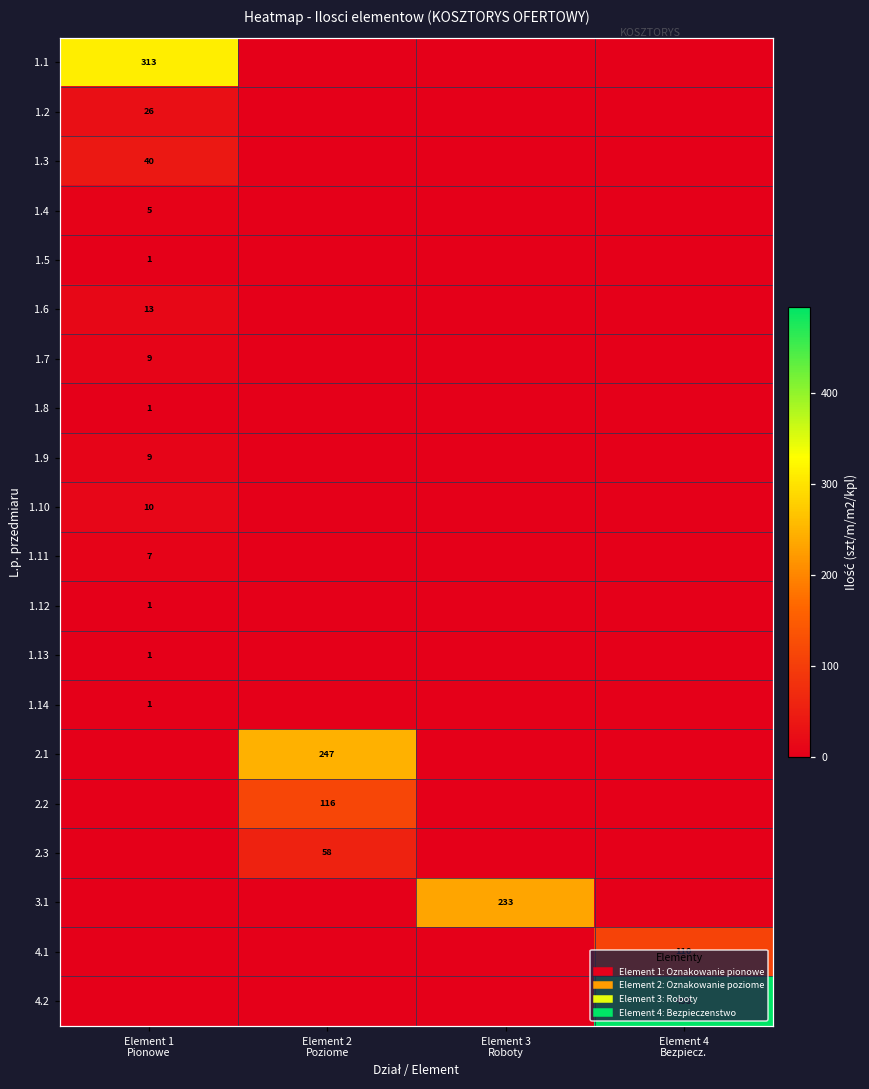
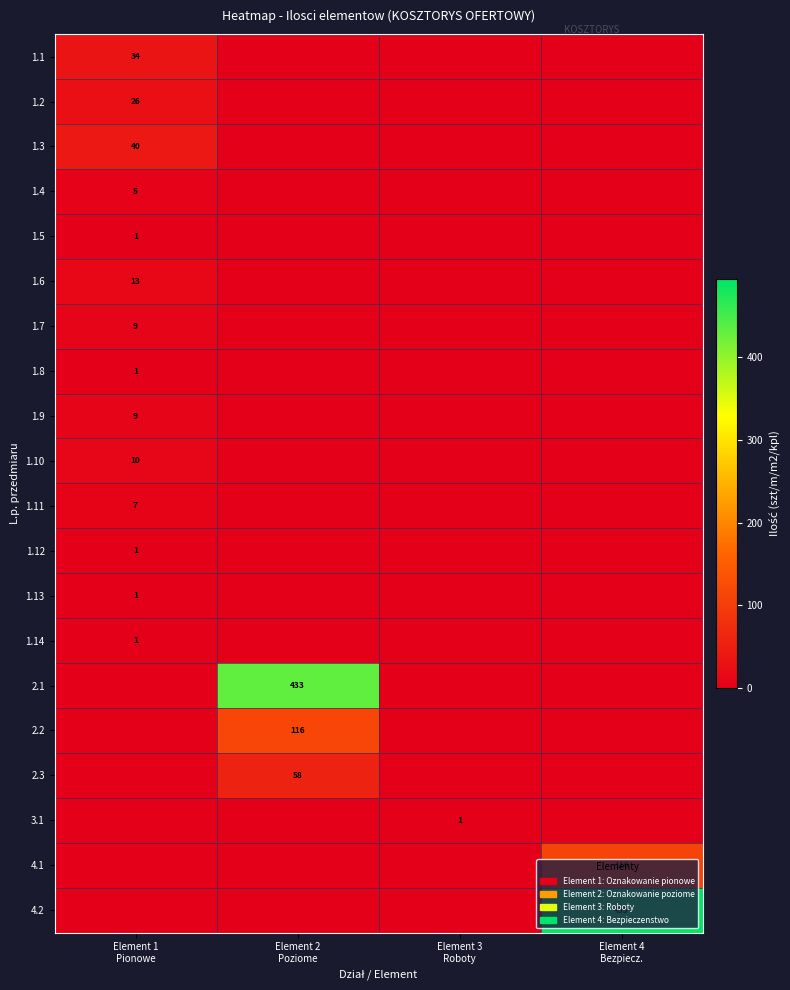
  {
    "1.1": {
-     "Element 1 Pionowe": 313
+     "Element 1 Pionowe": 34
    },
    "1.2": {
      "Element 1 Pionowe": 26
    },
    "1.3": {
      "Element 1 Pionowe": 40
    },
    "1.4": {
      "Element 1 Pionowe": 5
    },
    "1.5": {
      "Element 1 Pionowe": 1
    },
    "1.6": {
      "Element 1 Pionowe": 13
    },
    "1.7": {
      "Element 1 Pionowe": 9
    },
    "1.8": {
      "Element 1 Pionowe": 1
    },
    "1.9": {
      "Element 1 Pionowe": 9
    },
    "1.10": {
      "Element 1 Pionowe": 10
    },
    "1.11": {
      "Element 1 Pionowe": 7
    },
    "1.12": {
      "Element 1 Pionowe": 1
    },
    "1.13": {
      "Element 1 Pionowe": 1
    },
    "1.14": {
      "Element 1 Pionowe": 1
    },
    "2.1": {
-     "Element 2 Poziome": 247
+     "Element 2 Poziome": 433
    },
    "2.2": {
      "Element 2 Poziome": 116
    },
    "2.3": {
      "Element 2 Poziome": 58
    },
    "3.1": {
-     "Element 3 Roboty": 233
+     "Element 3 Roboty": 1
    }
  }
